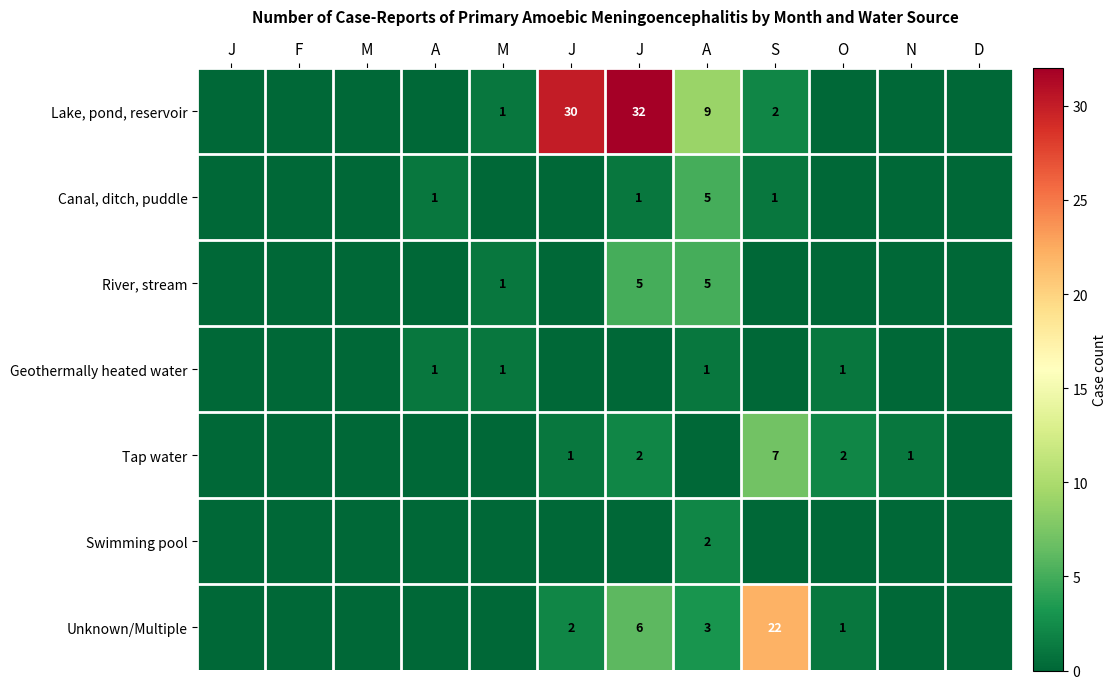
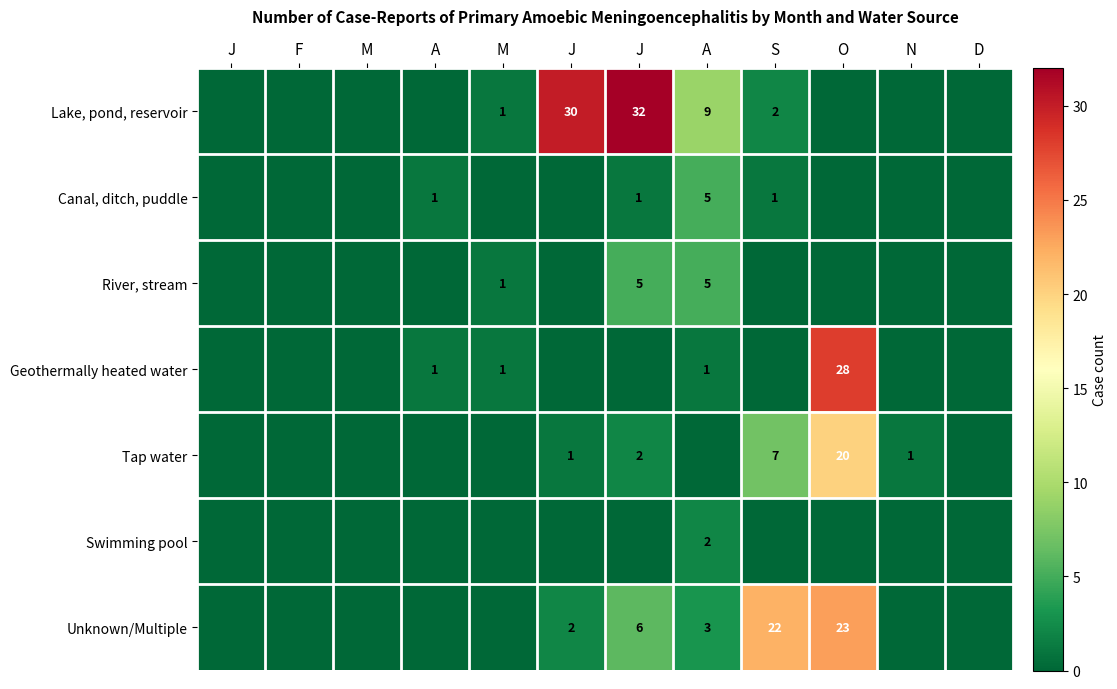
  {
    "Lake, pond, reservoir": {
      "S": 2
    },
    "Canal, ditch, puddle": {
      "S": 1
    },
    "Geothermally heated water": {
-     "O": 1
+     "O": 28
    },
    "Tap water": {
      "S": 7,
-     "O": 2,
+     "O": 20,
      "N": 1
    },
    "Unknown/Multiple": {
      "S": 22,
-     "O": 1
+     "O": 23
    }
  }
